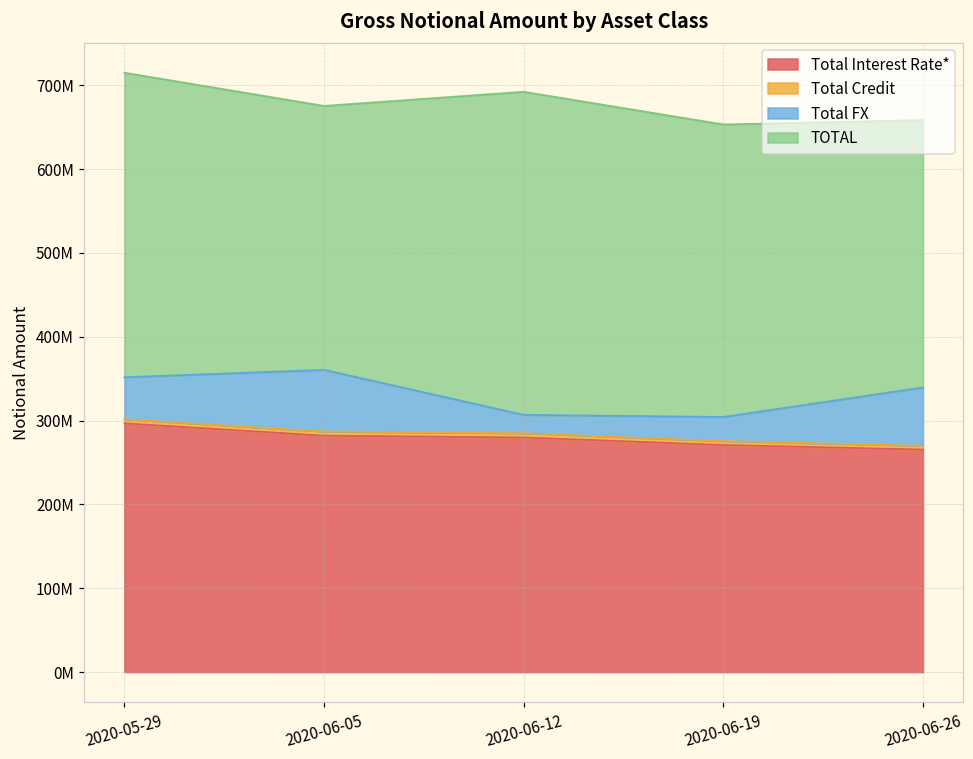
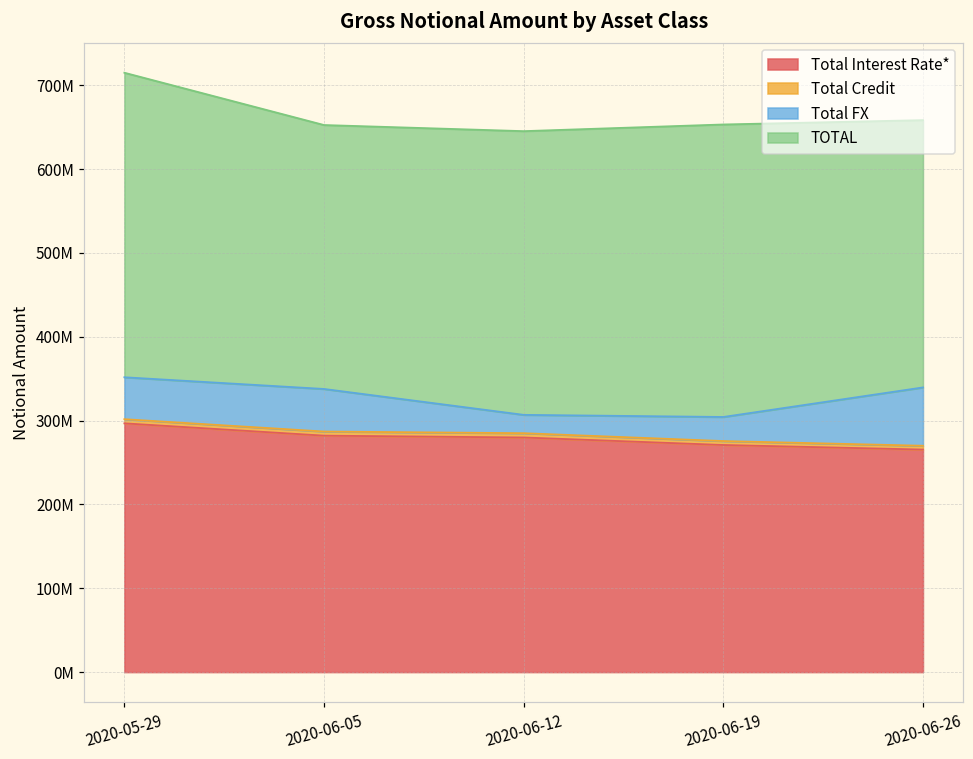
  {
    "Total Interest Rate*": {
      "2020-05-29": 300000000,
      "2020-06-05": 280000000,
      "2020-06-12": 280000000,
      "2020-06-19": 270000000,
      "2020-06-26": 270000000
    },
    "Total Credit": {
      "2020-05-29": 0,
      "2020-06-05": 0,
      "2020-06-12": 10000000,
      "2020-06-19": 0,
      "2020-06-26": 0
    },
    "Total FX": {
      "2020-05-29": 50000000,
-     "2020-06-05": 70000000,
+     "2020-06-05": 50000000,
      "2020-06-12": 20000000,
      "2020-06-19": 30000000,
      "2020-06-26": 70000000
    },
    "TOTAL": {
      "2020-05-29": 360000000,
      "2020-06-05": 310000000,
-     "2020-06-12": 390000000,
+     "2020-06-12": 340000000,
      "2020-06-19": 350000000
    }
  }
